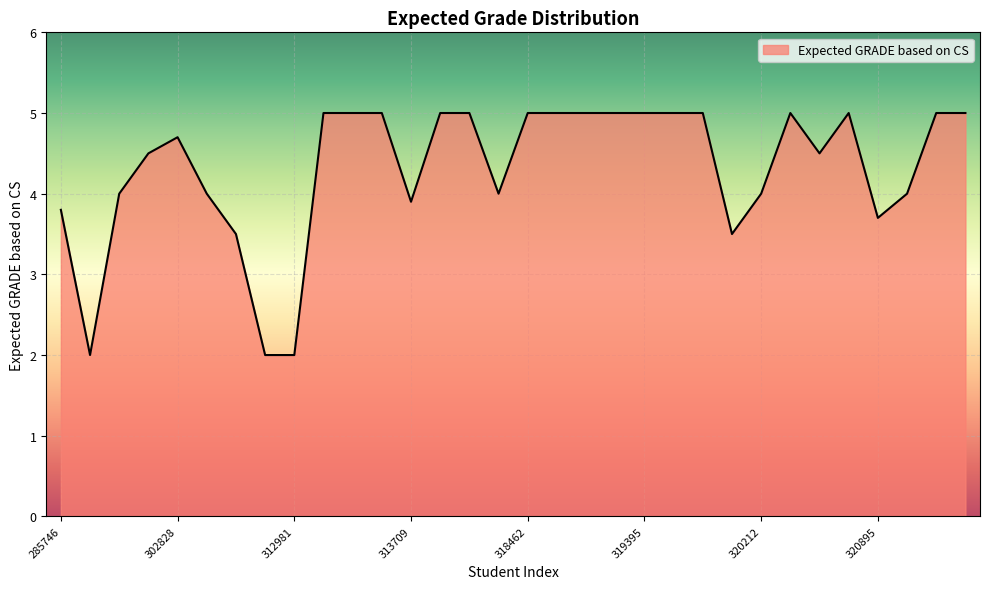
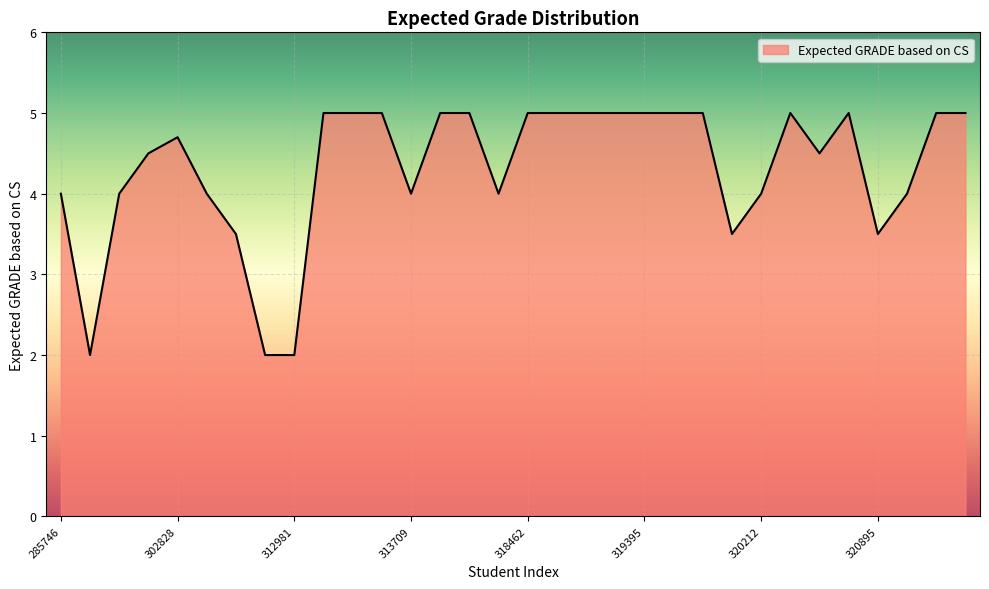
  {
-   "285746": 3.8,
+   "285746": 4.0,
    "302828": 4.7,
    "312981": 2.0,
-   "313709": 3.9,
+   "313709": 4.0,
    "318462": 5.0,
    "319395": 5.0,
    "320212": 4.0,
-   "320895": 3.7
+   "320895": 3.5
  }
